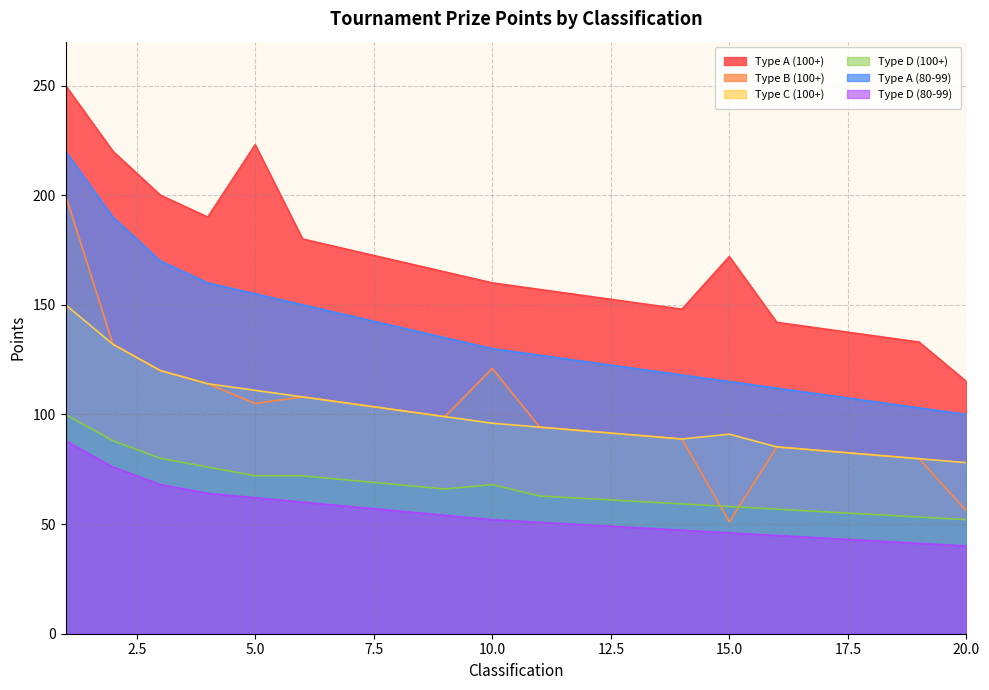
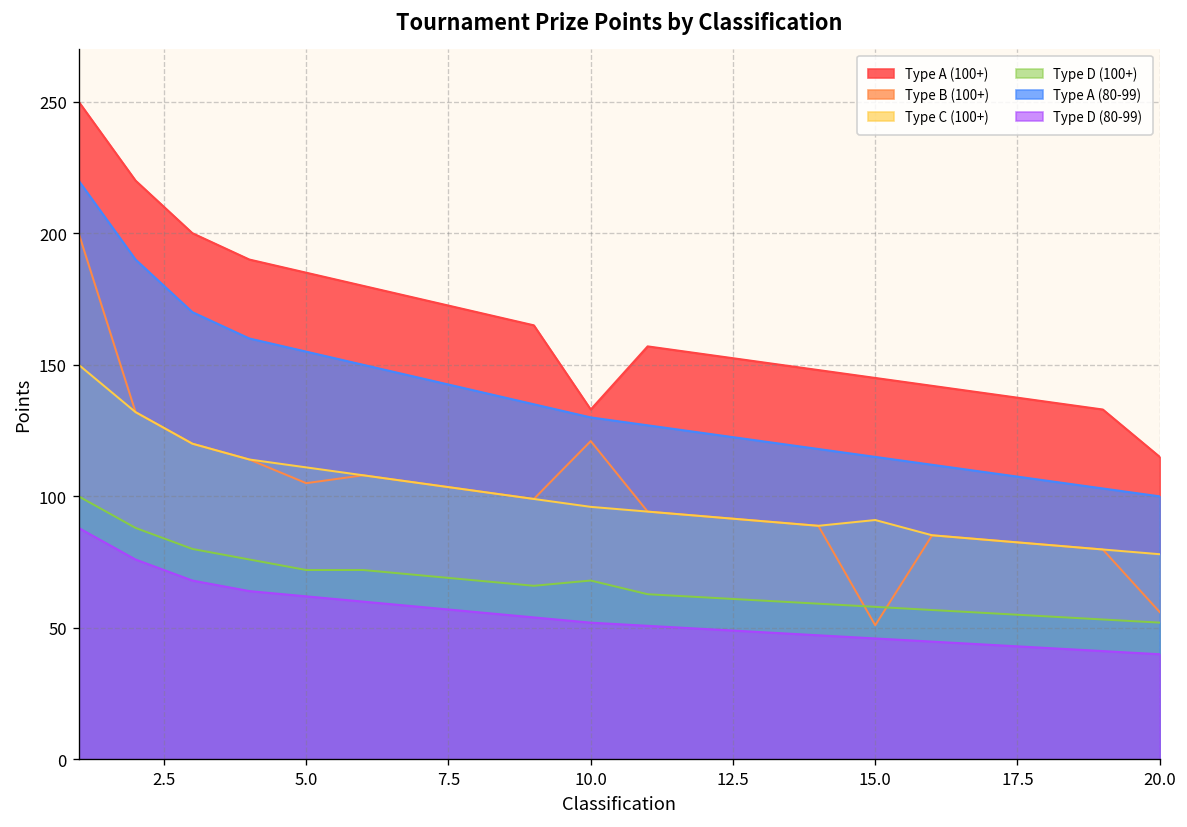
  {
    "Type A (100+)": {
-     "5.0": 223,
-     "10.0": 160,
-     "15.0": 172,
+     "5.0": 185,
+     "10.0": 133,
+     "15.0": 145,
      "20.0": 115
    },
    "Type B (100+)": {
      "5.0": 105,
      "10.0": 121,
      "15.0": 51,
      "20.0": 56
    },
    "Type C (100+)": {
      "5.0": 111,
      "10.0": 96,
      "15.0": 91,
      "20.0": 78
    },
    "Type D (100+)": {
      "5.0": 72,
      "10.0": 68,
      "15.0": 58,
      "20.0": 52
    },
    "Type A (80-99)": {
      "5.0": 155,
      "10.0": 130,
      "15.0": 115,
      "20.0": 100
    },
    "Type D (80-99)": {
      "5.0": 62,
      "10.0": 52,
      "15.0": 46,
      "20.0": 40
    }
  }
